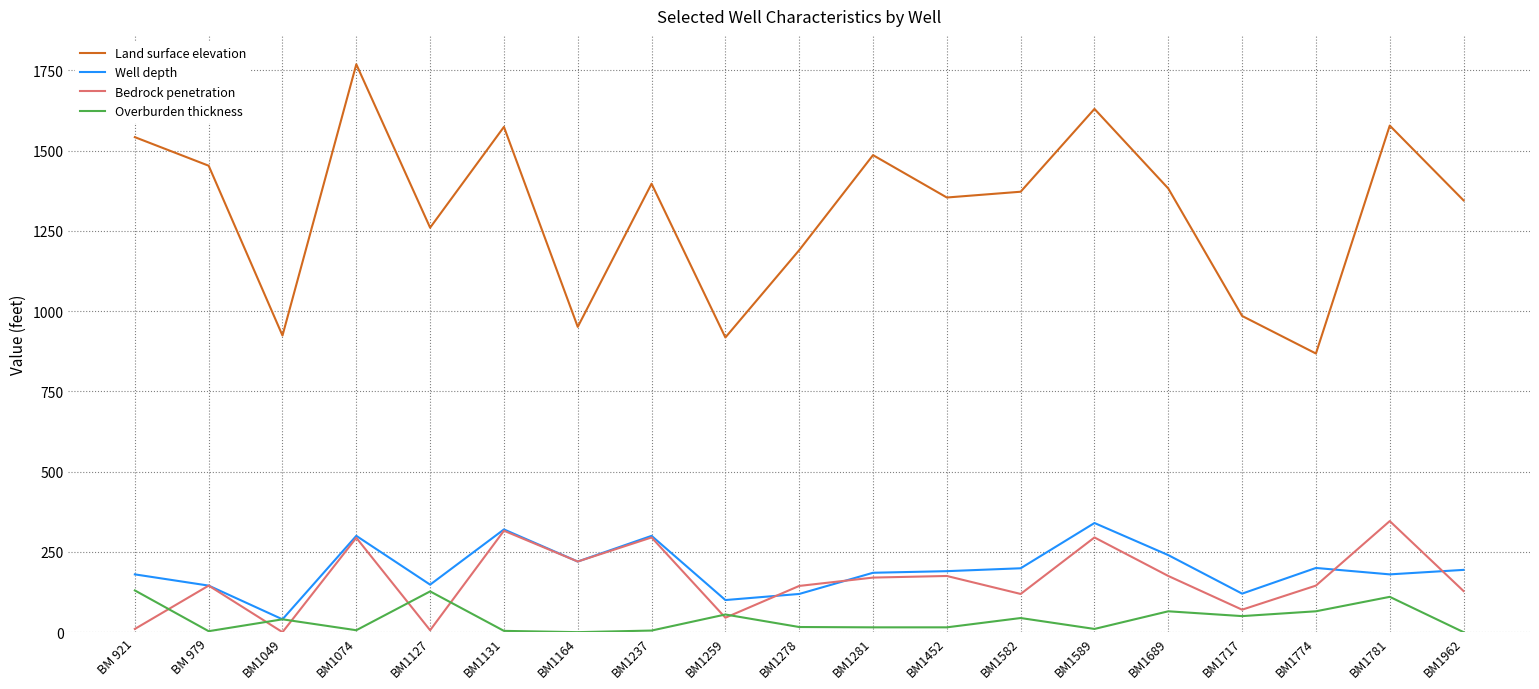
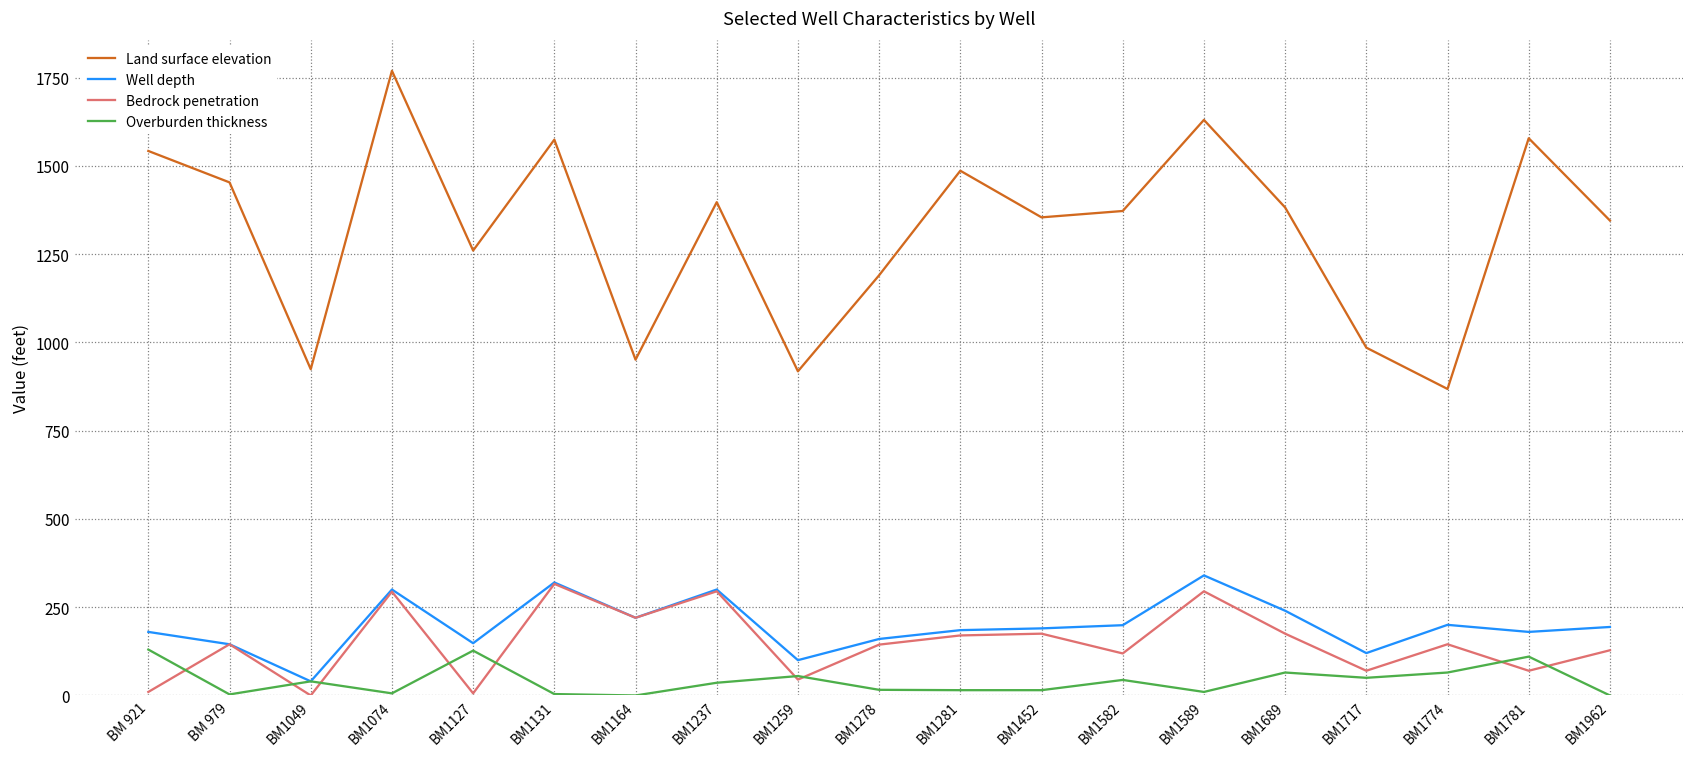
  {
    "Land surface elevation": {
      "BM 921": 1540,
      "BM 979": 1450,
      "BM1049": 920,
      "BM1074": 1770,
      "BM1127": 1260,
      "BM1131": 1570,
      "BM1164": 950,
      "BM1237": 1400,
      "BM1259": 920,
      "BM1278": 1190,
      "BM1281": 1490,
      "BM1452": 1350,
      "BM1582": 1370,
      "BM1589": 1630,
      "BM1689": 1380,
      "BM1717": 990,
      "BM1774": 870,
      "BM1781": 1580,
      "BM1962": 1350
    },
    "Well depth": {
      "BM 921": 180,
      "BM1127": 150,
      "BM1259": 100,
-     "BM1278": 120,
+     "BM1278": 160,
      "BM1281": 190,
      "BM1452": 190,
      "BM1582": 200,
      "BM1589": 340,
      "BM1689": 240,
      "BM1717": 120,
      "BM1774": 200,
      "BM1781": 180,
      "BM1962": 190
    },
    "Bedrock penetration": {
      "BM 921": 10,
      "BM1049": 0,
      "BM1127": 10,
      "BM1259": 50,
      "BM1278": 140,
      "BM1281": 170,
      "BM1452": 180,
      "BM1582": 120,
      "BM1589": 300,
      "BM1689": 180,
      "BM1717": 70,
      "BM1774": 150,
-     "BM1781": 350,
+     "BM1781": 70,
      "BM1962": 130
    },
    "Overburden thickness": {
      "BM 921": 130,
      "BM 979": 0,
      "BM1074": 10,
      "BM1127": 130,
      "BM1131": 0,
      "BM1164": 0,
-     "BM1237": 10,
+     "BM1237": 40,
      "BM1259": 60,
      "BM1278": 20,
      "BM1281": 20,
      "BM1452": 20,
      "BM1582": 40,
      "BM1589": 10,
      "BM1689": 70,
      "BM1717": 50,
      "BM1774": 70,
      "BM1781": 110,
      "BM1962": 0
    }
  }
